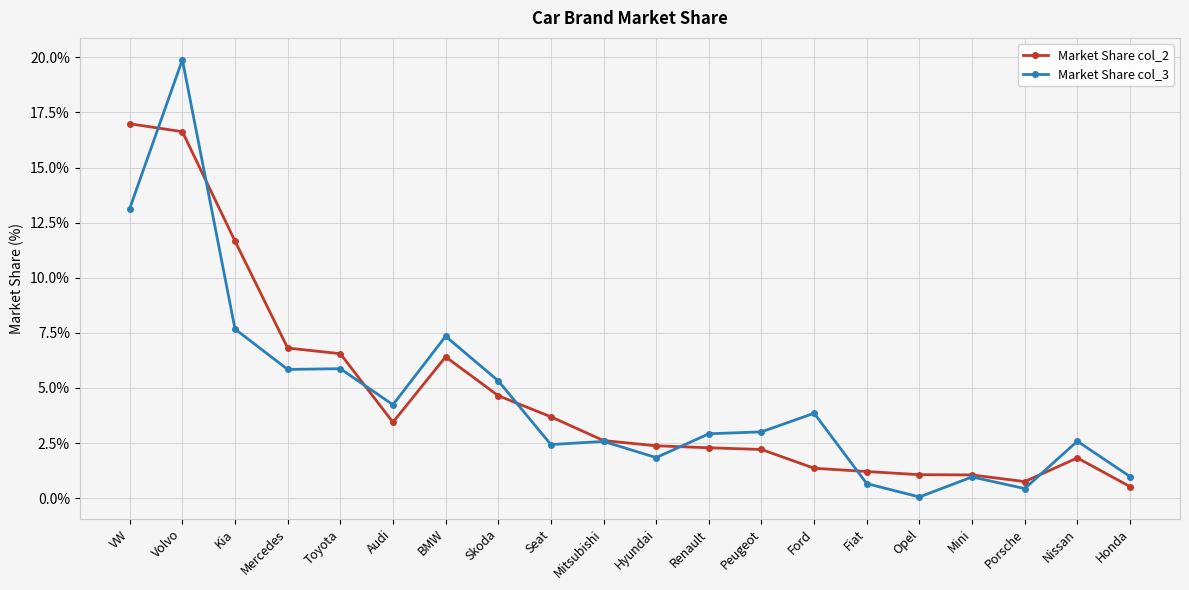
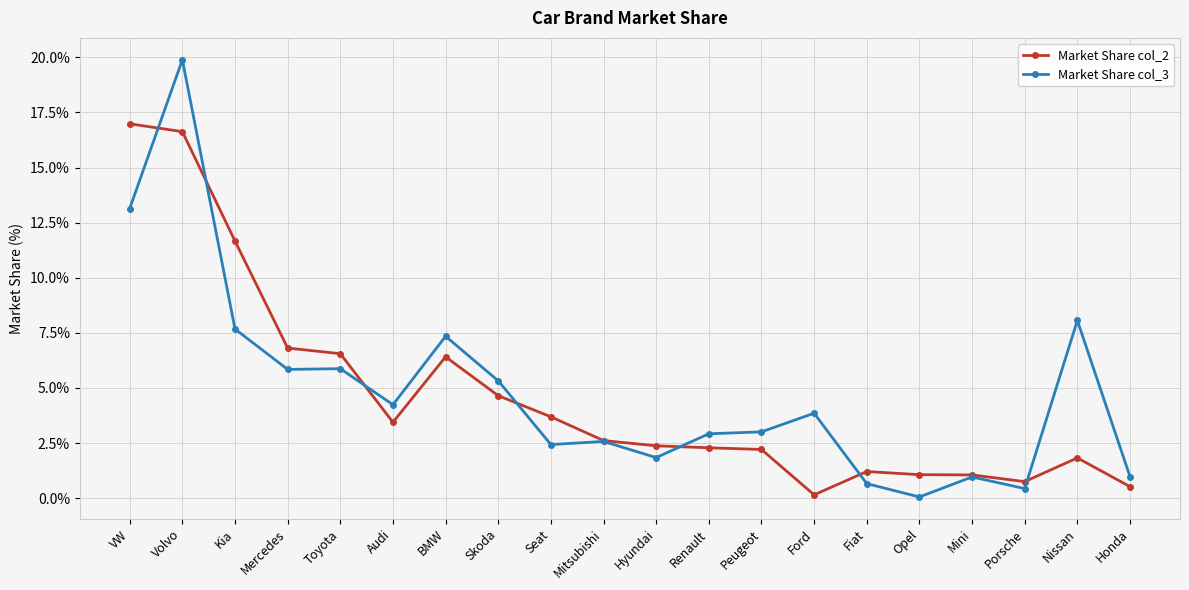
  {
    "Market Share col_2": {
      "VW": "17.0%",
      "Volvo": "16.6%",
      "Kia": "11.7%",
      "Mercedes": "6.8%",
      "Toyota": "6.6%",
      "Audi": "3.4%",
      "BMW": "6.4%",
      "Skoda": "4.6%",
      "Seat": "3.7%",
      "Hyundai": "2.4%",
      "Renault": "2.3%",
      "Peugeot": "2.2%",
-     "Ford": "1.4%",
+     "Ford": "0.2%",
      "Fiat": "1.2%",
      "Opel": "1.1%",
      "Porsche": "0.8%",
      "Nissan": "1.8%",
      "Honda": "0.5%"
    },
    "Market Share col_3": {
      "VW": "13.1%",
      "Volvo": "19.9%",
      "Kia": "7.7%",
      "Mercedes": "5.8%",
      "Toyota": "5.9%",
      "Audi": "4.2%",
      "BMW": "7.3%",
      "Skoda": "5.3%",
      "Seat": "2.4%",
      "Hyundai": "1.8%",
      "Renault": "2.9%",
      "Peugeot": "3.0%",
      "Ford": "3.9%",
      "Fiat": "0.7%",
      "Opel": "0.1%",
      "Porsche": "0.4%",
-     "Nissan": "2.6%",
+     "Nissan": "8.1%",
      "Honda": "1.0%"
    }
  }
